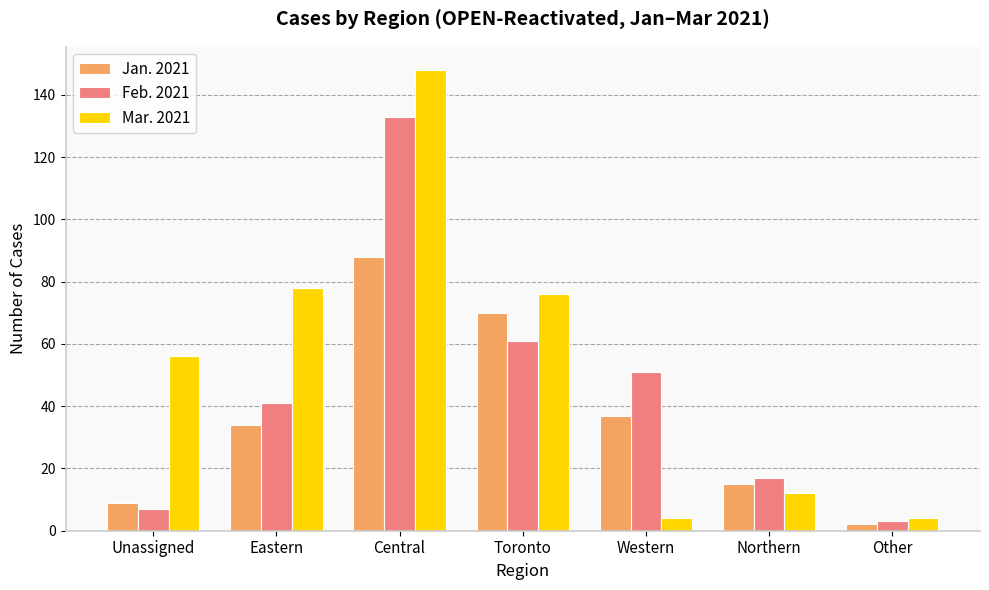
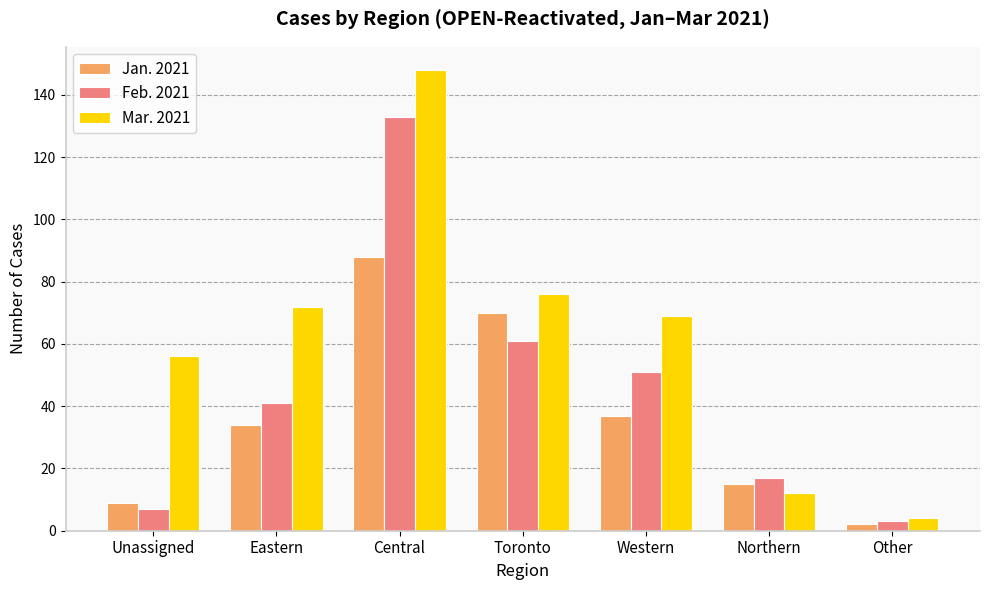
  {
    "Mar. 2021": {
      "Unassigned": 56,
-     "Eastern": 78,
+     "Eastern": 72,
      "Central": 148,
      "Toronto": 76,
-     "Western": 4,
+     "Western": 69,
      "Northern": 12,
      "Other": 4
    }
  }
